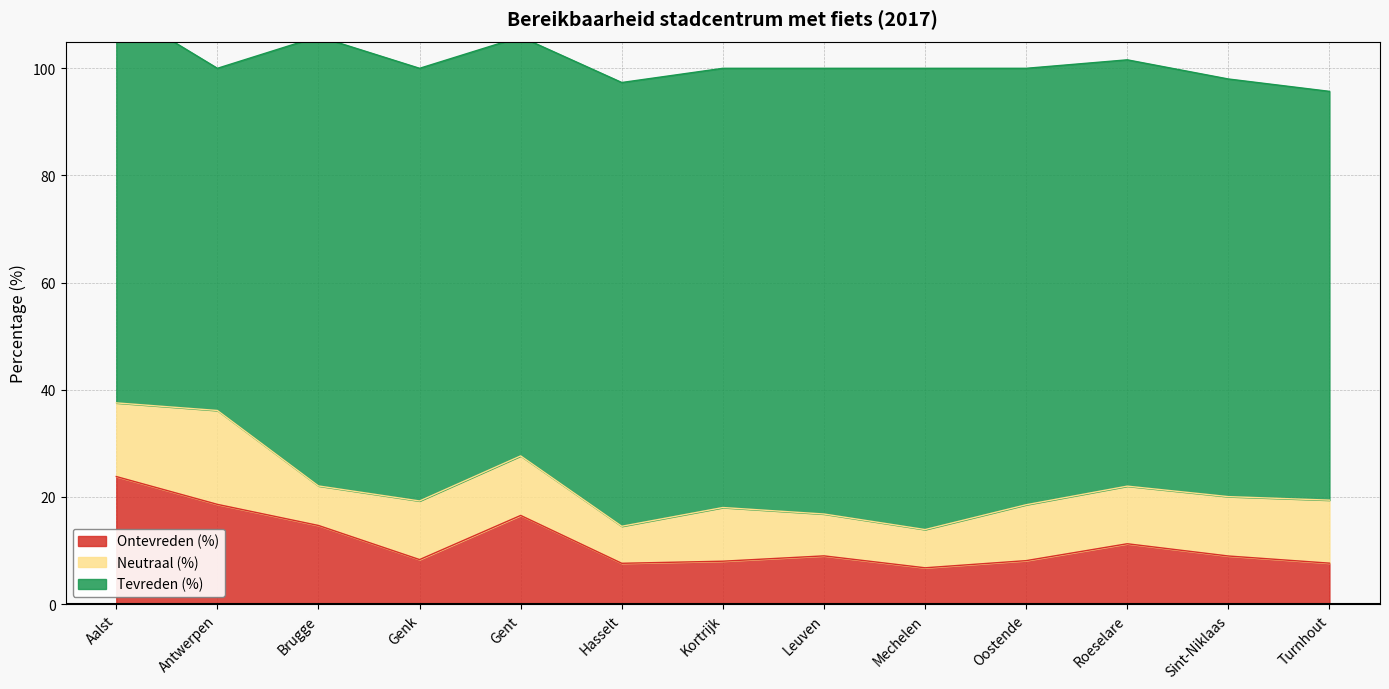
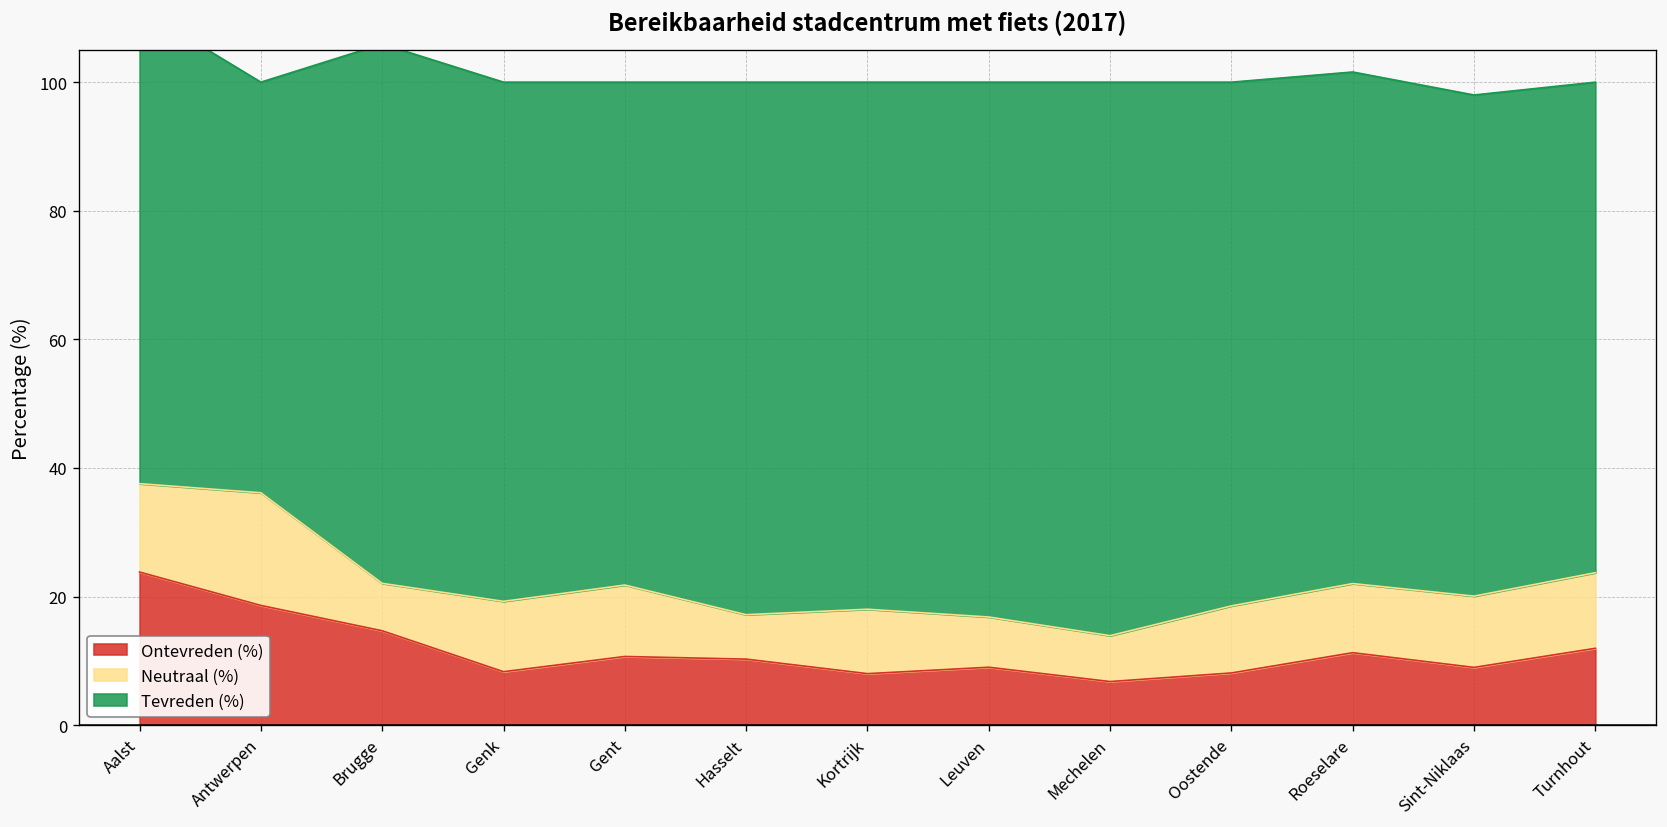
  {
    "Ontevreden (%)": {
      "Aalst": 24,
      "Antwerpen": 19,
      "Brugge": 15,
      "Genk": 8,
-     "Gent": 17,
-     "Hasselt": 8,
+     "Gent": 11,
+     "Hasselt": 10,
      "Kortrijk": 8,
      "Leuven": 9,
      "Mechelen": 7,
      "Oostende": 8,
      "Roeselare": 11,
      "Sint-Niklaas": 9,
-     "Turnhout": 8
+     "Turnhout": 12
    },
    "Neutraal (%)": {
      "Aalst": 14,
      "Antwerpen": 18,
      "Brugge": 7,
      "Genk": 11,
      "Gent": 11,
      "Hasselt": 7,
      "Kortrijk": 10,
      "Leuven": 8,
      "Mechelen": 7,
      "Oostende": 10,
      "Roeselare": 11,
      "Sint-Niklaas": 11,
      "Turnhout": 12
    },
    "Tevreden (%)": {
      "Antwerpen": 64,
      "Genk": 81,
      "Hasselt": 83,
      "Kortrijk": 82,
      "Leuven": 83,
      "Mechelen": 86,
      "Oostende": 81,
      "Roeselare": 80,
      "Sint-Niklaas": 78,
      "Turnhout": 76
    }
  }
